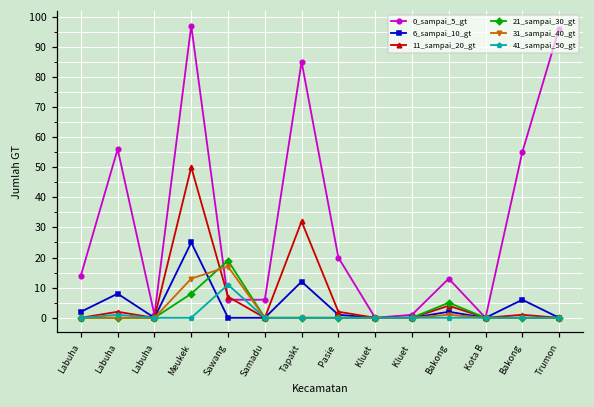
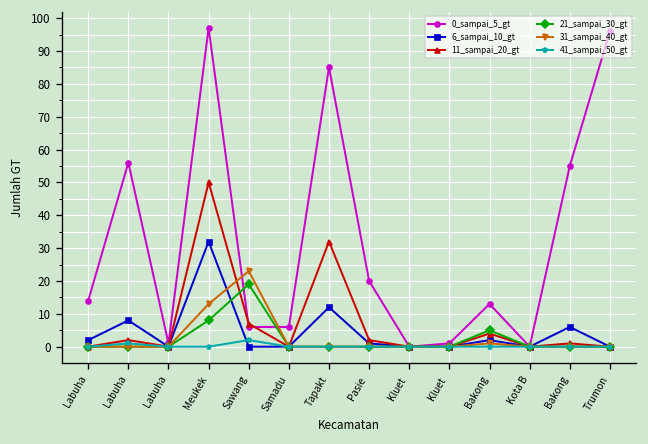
  {
    "0_sampai_5_gt": {
      "Meukek": 97,
      "Sawang": 6,
      "Samadu": 6,
      "Tapakt": 85,
      "Pasie": 20
    },
    "6_sampai_10_gt": {
-     "Meukek": 25,
+     "Meukek": 32,
      "Sawang": 0,
      "Tapakt": 12,
      "Pasie": 1
    },
    "11_sampai_20_gt": {
      "Meukek": 50,
      "Sawang": 7,
      "Tapakt": 32,
      "Pasie": 2
    },
    "21_sampai_30_gt": {
      "Meukek": 8,
      "Sawang": 19
    },
    "31_sampai_40_gt": {
      "Meukek": 13,
-     "Sawang": 17
+     "Sawang": 23
    },
    "41_sampai_50_gt": {
      "Meukek": 0,
-     "Sawang": 11
+     "Sawang": 2
    }
  }
